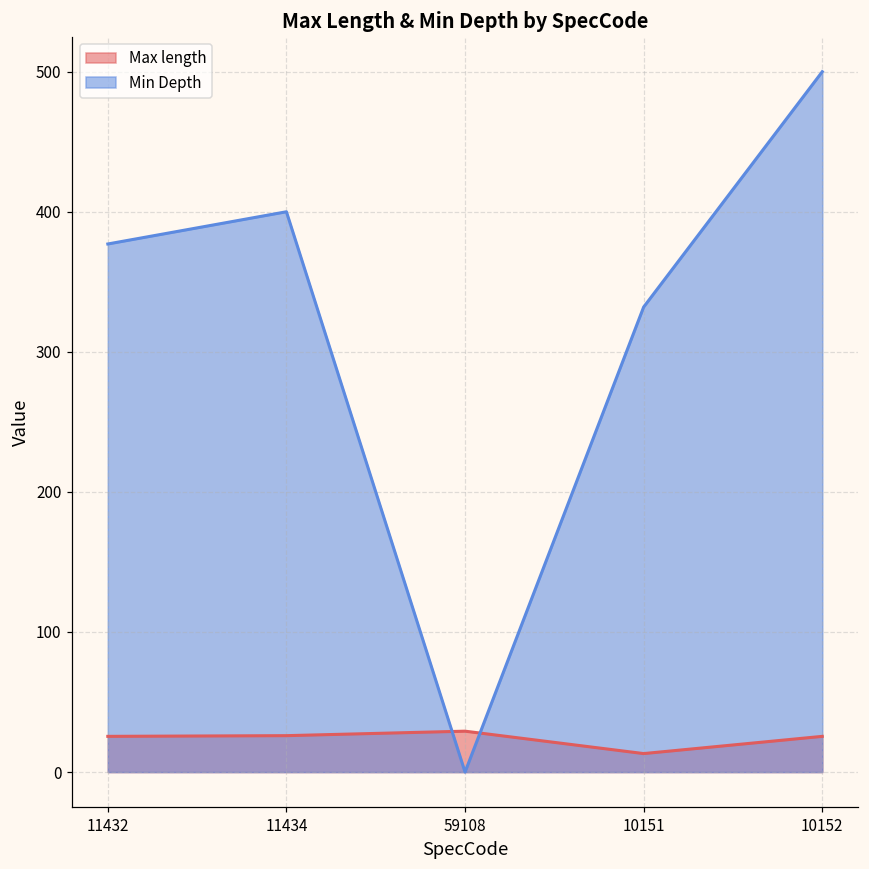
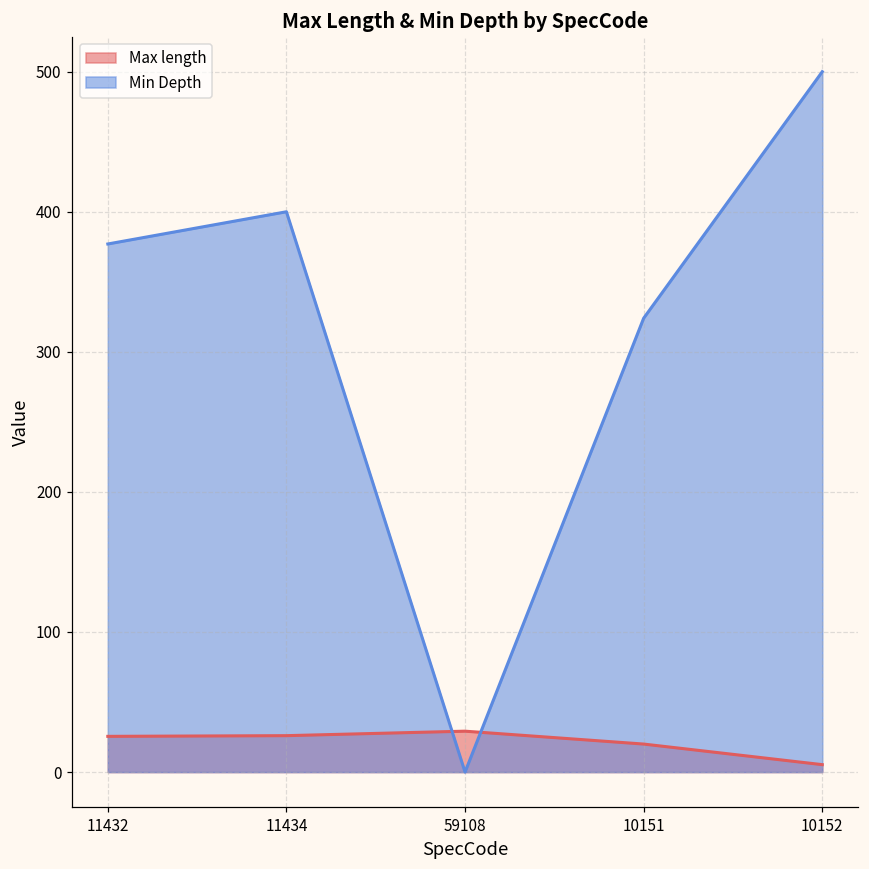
  {
    "Max length": {
      "11432": 26,
      "11434": 26,
      "59108": 29,
-     "10151": 13,
-     "10152": 26
+     "10151": 20,
+     "10152": 5
    },
    "Min Depth": {
      "11432": 377,
      "11434": 400,
      "59108": 0,
-     "10151": 332,
+     "10151": 324,
      "10152": 500
    }
  }
